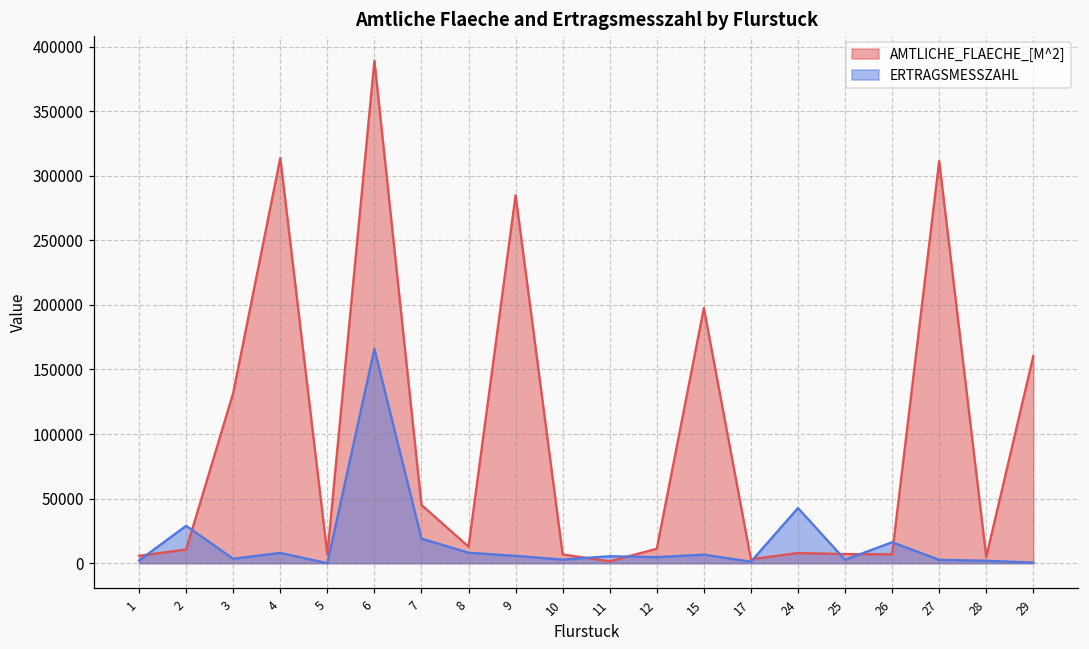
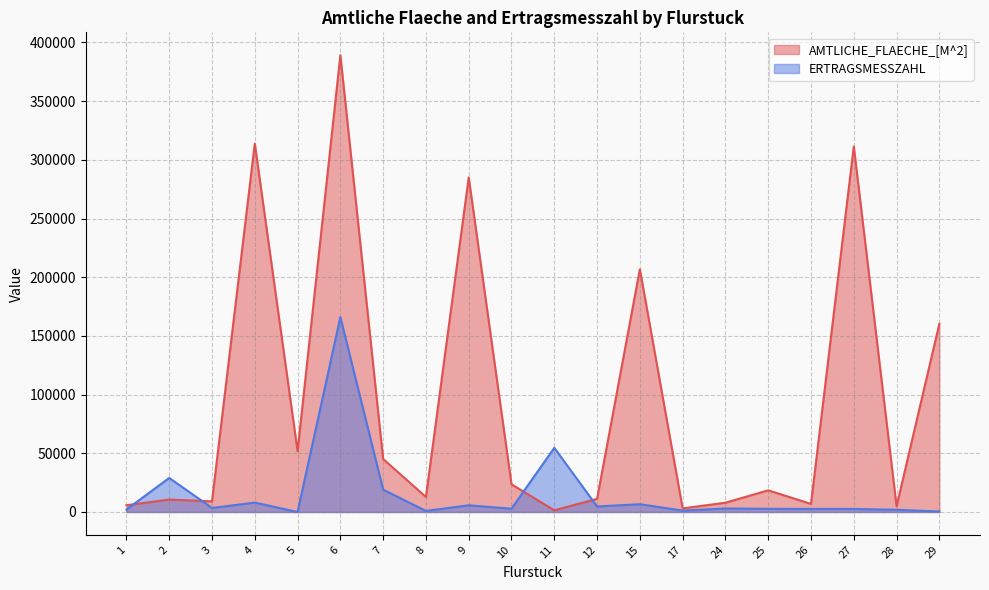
  {
    "AMTLICHE_FLAECHE_[M^2]": {
      "1": 6000,
      "2": 11000,
-     "3": 132000,
+     "3": 9000,
      "4": 314000,
-     "5": 7000,
+     "5": 52000,
      "6": 389000,
      "7": 45000,
      "8": 13000,
      "9": 285000,
-     "10": 7000,
+     "10": 24000,
      "11": 1000,
      "12": 11000,
-     "15": 198000,
+     "15": 207000,
      "24": 8000,
-     "25": 7000,
+     "25": 18000,
      "26": 7000,
      "27": 311000,
      "28": 5000,
      "29": 160000
    },
    "ERTRAGSMESSZAHL": {
      "1": 2000,
      "2": 29000,
      "3": 3000,
      "4": 8000,
      "5": 0,
      "6": 166000,
      "7": 19000,
-     "8": 8000,
+     "8": 1000,
      "9": 6000,
      "10": 3000,
-     "11": 5000,
+     "11": 55000,
      "12": 5000,
      "15": 7000,
-     "24": 43000,
+     "24": 3000,
      "25": 3000,
-     "26": 16000,
+     "26": 3000,
      "27": 3000,
      "28": 2000,
      "29": 0
    }
  }
